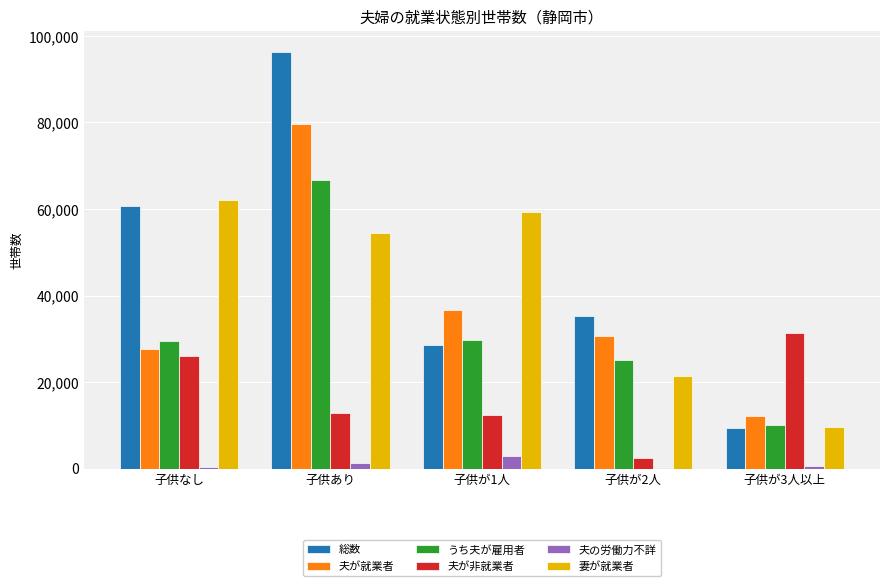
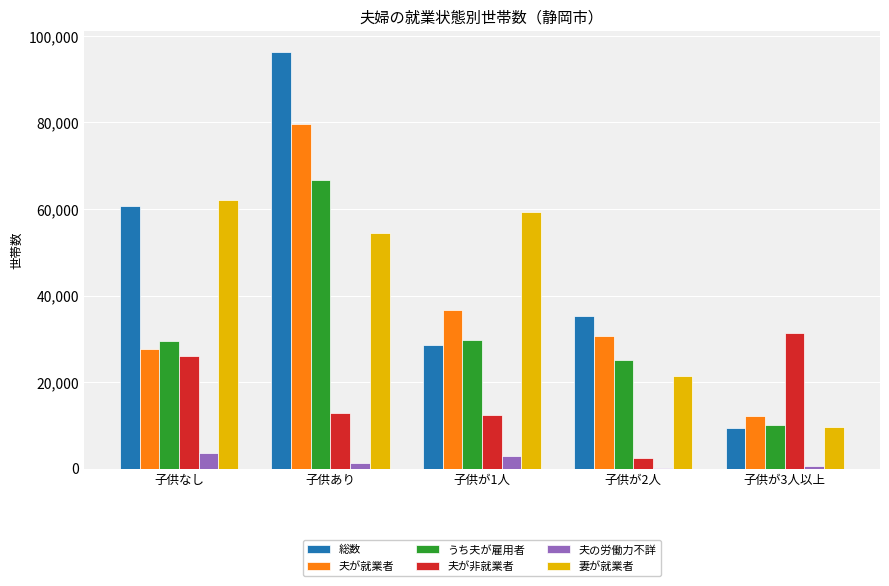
  {
    "総数": {
      "子供なし": "61,000",
      "子供あり": "96,000",
      "子供が1人": "29,000",
      "子供が2人": "35,000",
      "子供が3人以上": "9,000"
    },
    "夫が就業者": {
      "子供なし": "28,000",
      "子供あり": "80,000",
      "子供が1人": "37,000",
      "子供が2人": "31,000",
      "子供が3人以上": "12,000"
    },
    "うち夫が雇用者": {
      "子供なし": "30,000",
      "子供あり": "67,000",
      "子供が1人": "30,000",
      "子供が2人": "25,000",
      "子供が3人以上": "10,000"
    },
    "夫が非就業者": {
      "子供なし": "26,000",
      "子供あり": "13,000",
      "子供が1人": "12,000",
      "子供が2人": "2,000",
      "子供が3人以上": "31,000"
    },
    "夫の労働力不詳": {
-     "子供なし": "0",
+     "子供なし": "4,000",
      "子供あり": "1,000",
      "子供が1人": "3,000",
      "子供が3人以上": "1,000"
    },
    "妻が就業者": {
      "子供なし": "62,000",
      "子供あり": "55,000",
      "子供が1人": "59,000",
      "子供が2人": "21,000",
      "子供が3人以上": "10,000"
    }
  }
